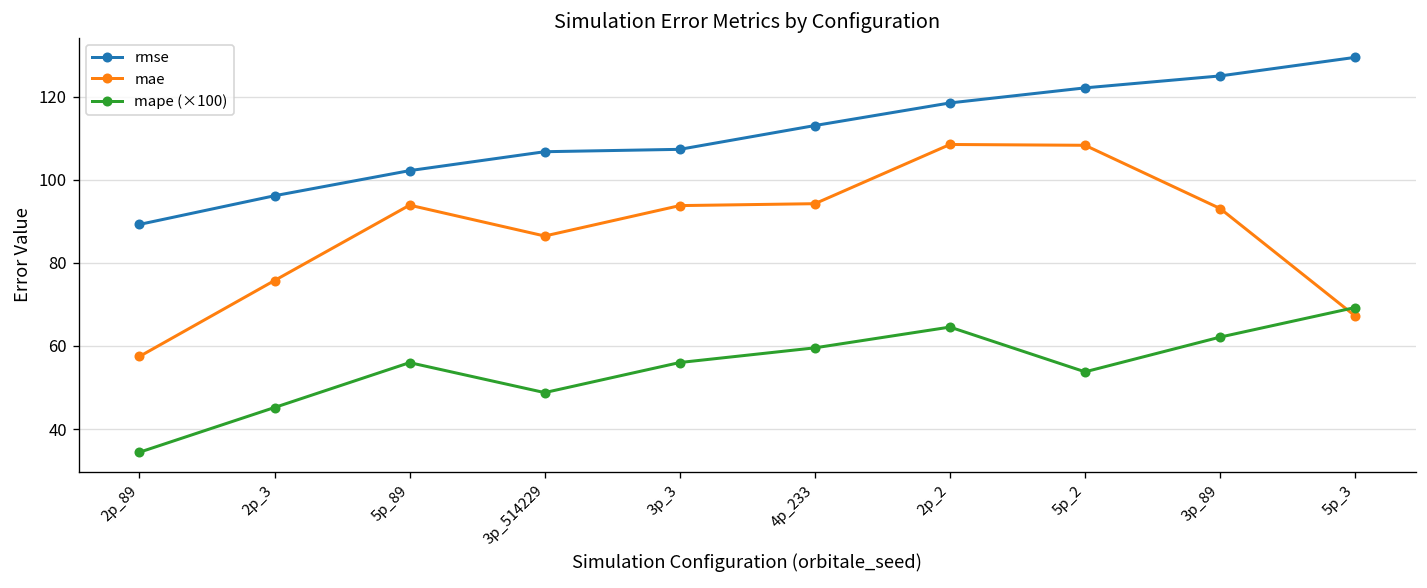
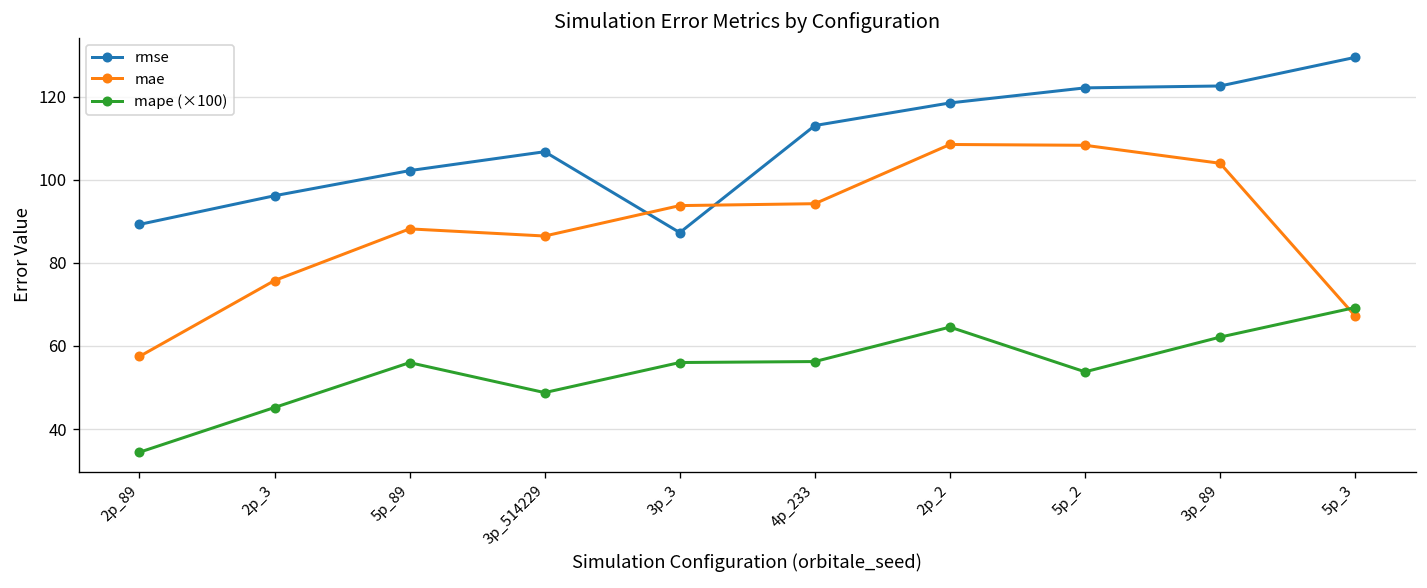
  {
    "rmse": {
      "2p_89": 89,
      "2p_3": 96,
      "5p_89": 102,
      "3p_514229": 107,
-     "3p_3": 107,
+     "3p_3": 87,
      "4p_233": 113,
      "2p_2": 118,
      "5p_2": 122,
-     "3p_89": 125,
+     "3p_89": 123,
      "5p_3": 129
    },
    "mae": {
      "2p_89": 57,
      "2p_3": 76,
-     "5p_89": 94,
+     "5p_89": 88,
      "3p_514229": 86,
      "3p_3": 94,
      "4p_233": 94,
      "2p_2": 108,
      "5p_2": 108,
-     "3p_89": 93,
+     "3p_89": 104,
      "5p_3": 67
    },
    "mape (×100)": {
      "2p_89": 34,
      "2p_3": 45,
      "5p_89": 56,
      "3p_514229": 49,
      "3p_3": 56,
-     "4p_233": 60,
+     "4p_233": 56,
      "2p_2": 65,
      "5p_2": 54,
      "3p_89": 62,
      "5p_3": 69
    }
  }
